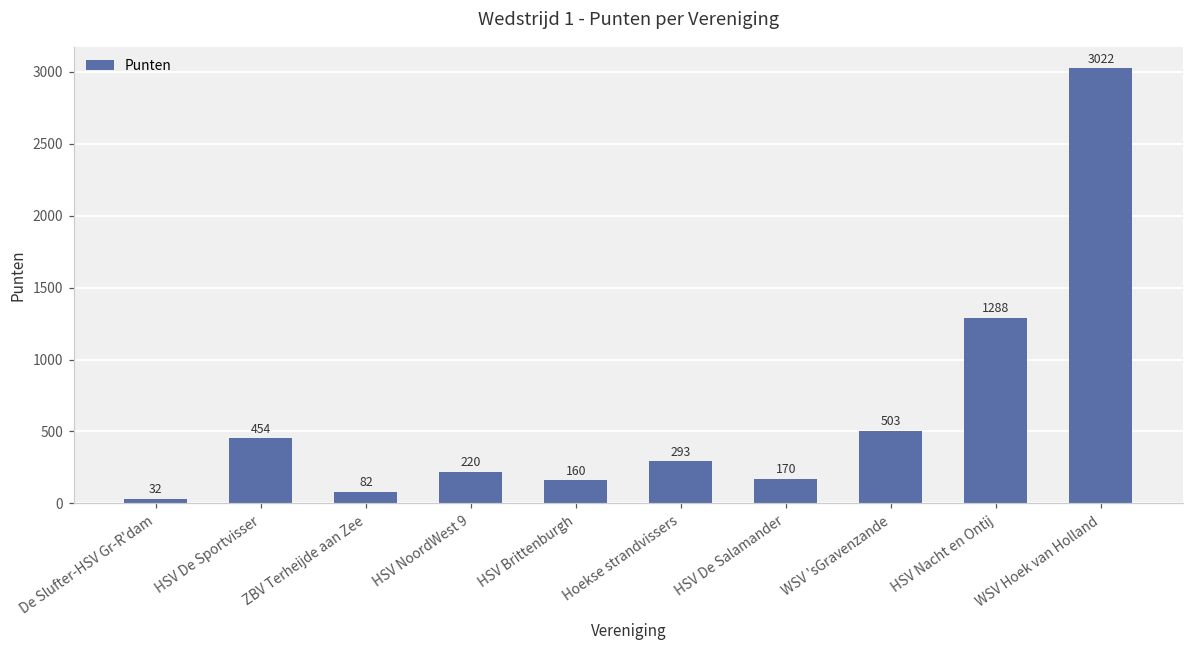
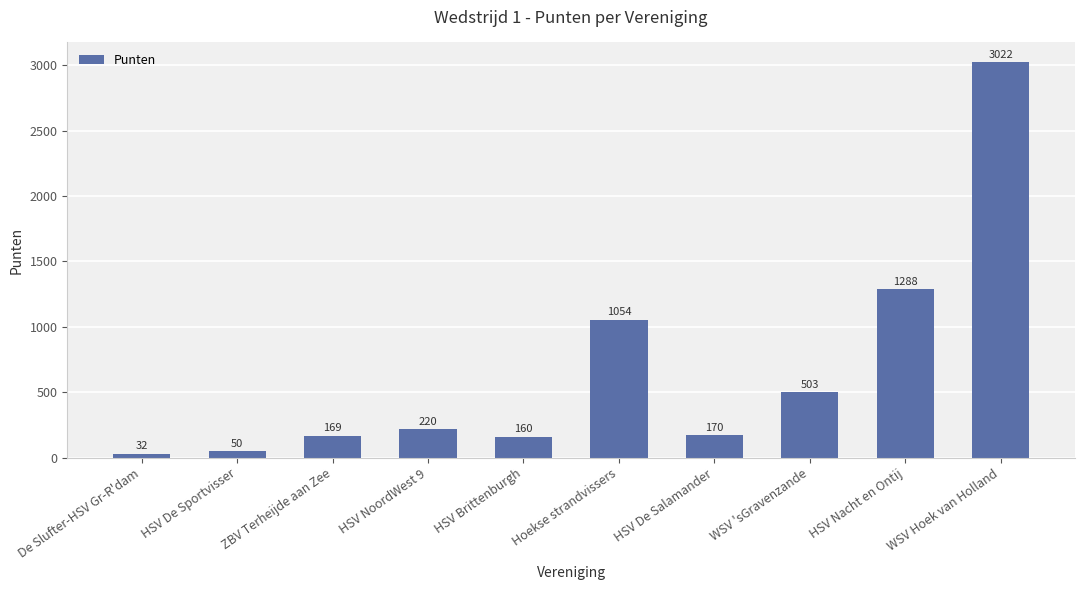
  {
    "De Slufter-HSV Gr-R'dam": 32,
-   "HSV De Sportvisser": 454,
-   "ZBV Terheijde aan Zee": 82,
+   "HSV De Sportvisser": 50,
+   "ZBV Terheijde aan Zee": 169,
    "HSV NoordWest 9": 220,
    "HSV Brittenburgh": 160,
-   "Hoekse strandvissers": 293,
+   "Hoekse strandvissers": 1054,
    "HSV De Salamander": 170,
    "WSV 'sGravenzande": 503,
    "HSV Nacht en Ontij": 1288,
    "WSV Hoek van Holland": 3022
  }
